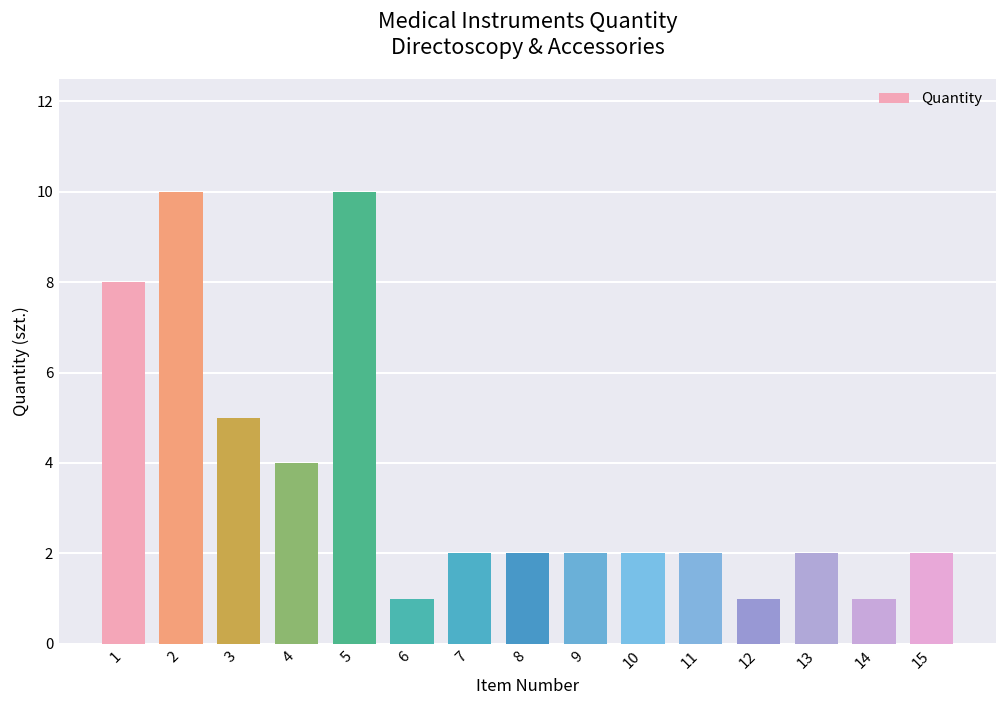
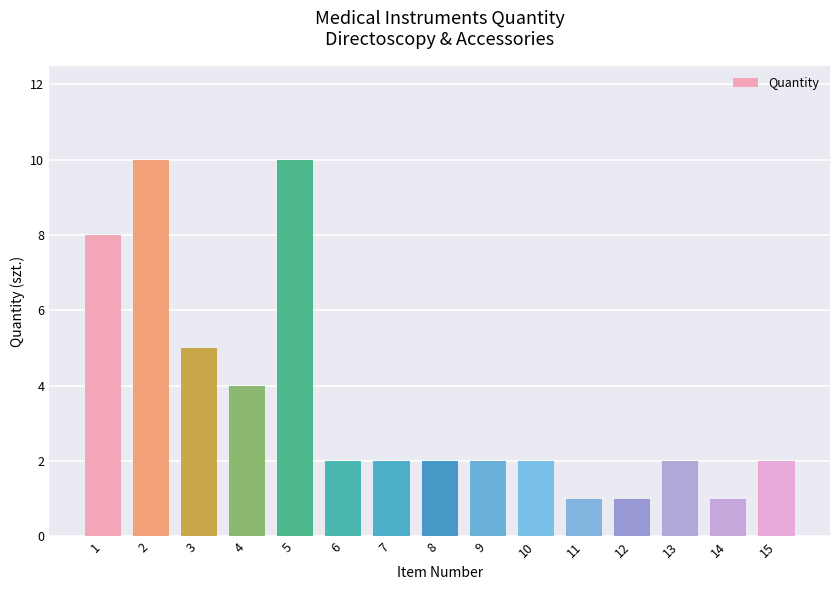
  {
    "1": 8,
    "2": 10,
    "3": 5,
    "4": 4,
    "5": 10,
-   "6": 1,
+   "6": 2,
    "7": 2,
    "8": 2,
    "9": 2,
    "10": 2,
-   "11": 2,
+   "11": 1,
    "12": 1,
    "13": 2,
    "14": 1,
    "15": 2
  }
